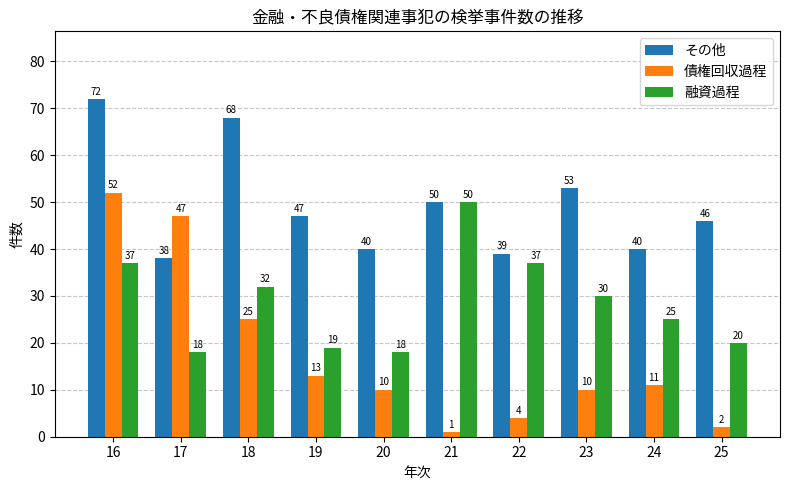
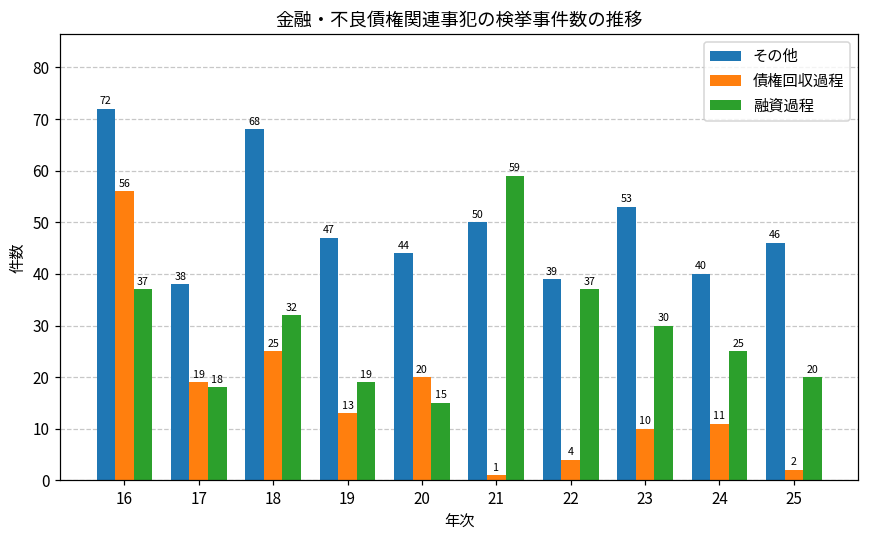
  {
    "その他": {
      "16": 72,
      "17": 38,
      "18": 68,
      "19": 47,
-     "20": 40,
+     "20": 44,
      "21": 50,
      "22": 39,
      "23": 53,
      "24": 40,
      "25": 46
    },
    "債権回収過程": {
-     "16": 52,
-     "17": 47,
+     "16": 56,
+     "17": 19,
      "18": 25,
      "19": 13,
-     "20": 10,
+     "20": 20,
      "21": 1,
      "22": 4,
      "23": 10,
      "24": 11,
      "25": 2
    },
    "融資過程": {
      "16": 37,
      "17": 18,
      "18": 32,
      "19": 19,
-     "20": 18,
-     "21": 50,
+     "20": 15,
+     "21": 59,
      "22": 37,
      "23": 30,
      "24": 25,
      "25": 20
    }
  }
